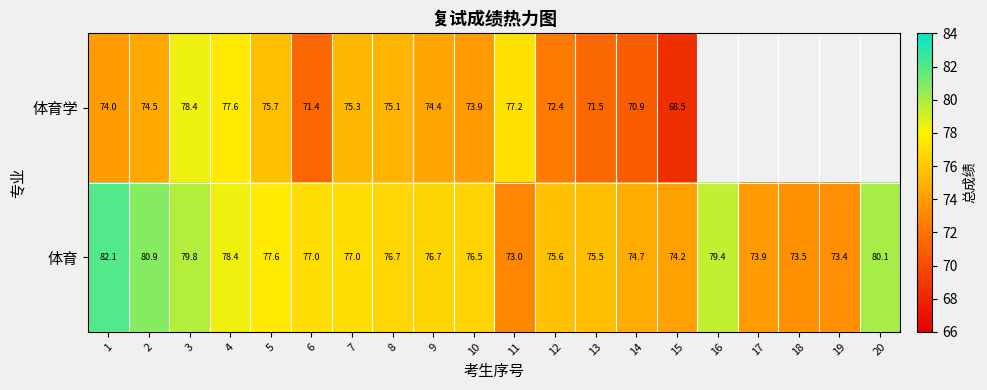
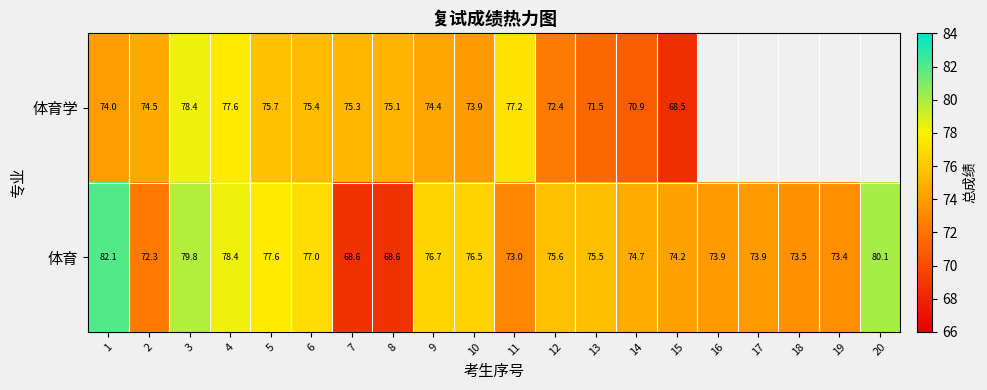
  {
    "体育学": {
      "1": 74.0,
      "2": 74.5,
      "3": 78.4,
      "4": 77.6,
      "5": 75.7,
-     "6": 71.4,
+     "6": 75.4,
      "7": 75.3,
      "8": 75.1,
      "9": 74.4,
      "10": 73.9,
      "11": 77.2,
      "12": 72.4,
      "13": 71.5,
      "14": 70.9,
      "15": 68.5
    },
    "体育": {
      "1": 82.1,
-     "2": 80.9,
+     "2": 72.3,
      "3": 79.8,
      "4": 78.4,
      "5": 77.6,
      "6": 77.0,
-     "7": 77.0,
-     "8": 76.7,
+     "7": 68.6,
+     "8": 68.6,
      "9": 76.7,
      "10": 76.5,
      "11": 73.0,
      "12": 75.6,
      "13": 75.5,
      "14": 74.7,
      "15": 74.2,
-     "16": 79.4,
+     "16": 73.9,
      "17": 73.9,
      "18": 73.5,
      "19": 73.4,
      "20": 80.1
    }
  }
